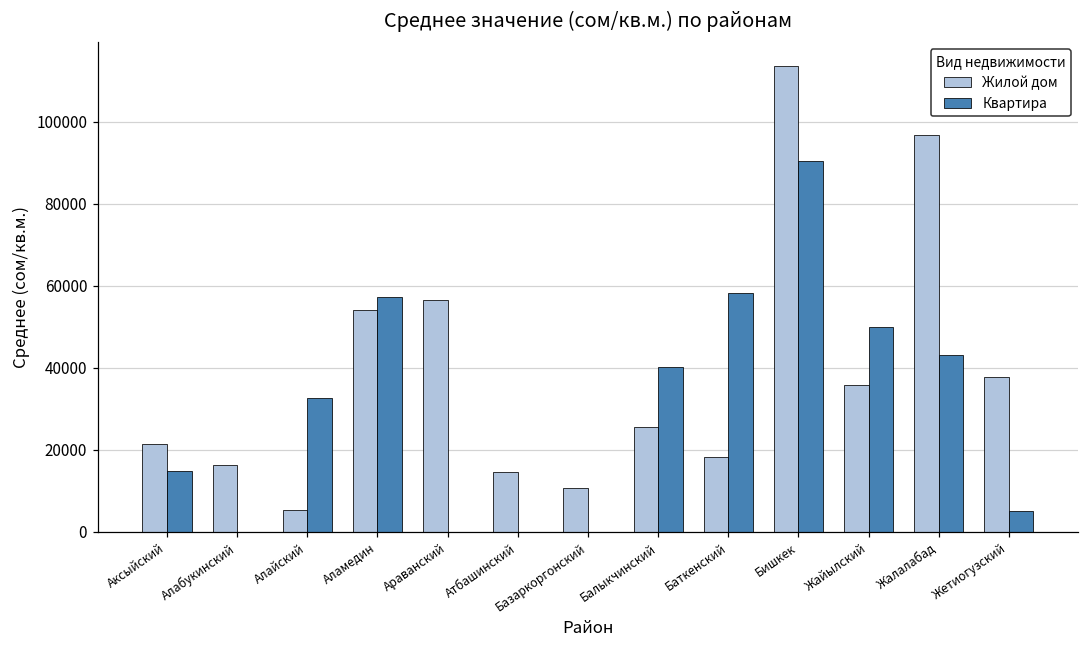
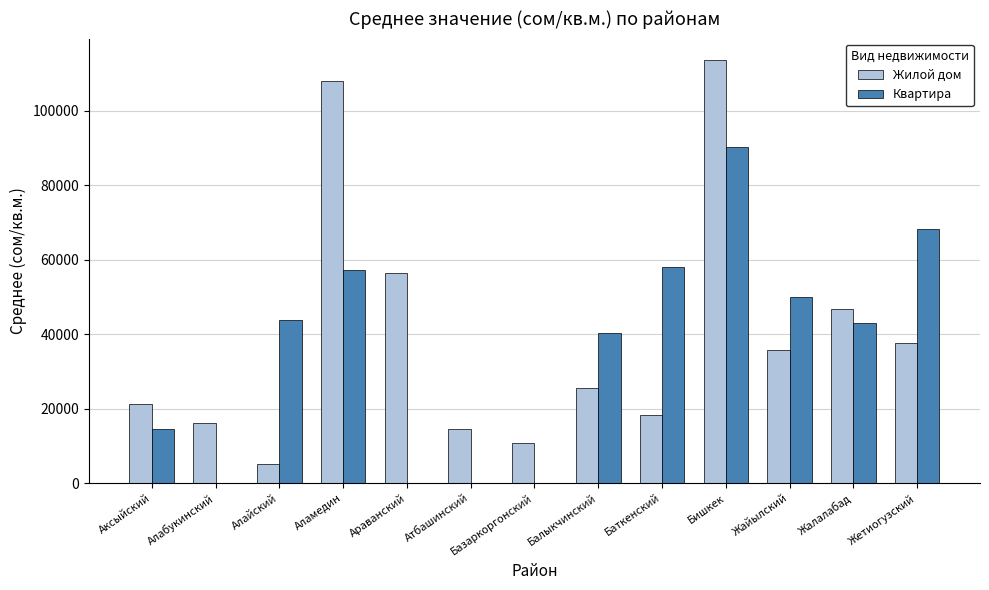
  {
    "Жилой дом": {
      "Аксыйский": 21000,
      "Алабукинский": 16000,
      "Алайский": 5000,
-     "Аламедин": 54000,
+     "Аламедин": 108000,
      "Араванский": 57000,
      "Атбашинский": 15000,
      "Базаркоргонский": 11000,
      "Балыкчинский": 26000,
      "Баткенский": 18000,
      "Бишкек": 114000,
      "Жайылский": 36000,
-     "Жалалабад": 97000,
+     "Жалалабад": 47000,
      "Жетиогузский": 38000
    },
    "Квартира": {
      "Аксыйский": 15000,
      "Алабукинский": 0,
-     "Алайский": 33000,
+     "Алайский": 44000,
      "Аламедин": 57000,
      "Араванский": 0,
      "Атбашинский": 0,
      "Базаркоргонский": 0,
      "Балыкчинский": 40000,
      "Баткенский": 58000,
      "Бишкек": 90000,
      "Жайылский": 50000,
      "Жалалабад": 43000,
-     "Жетиогузский": 5000
+     "Жетиогузский": 68000
    }
  }
